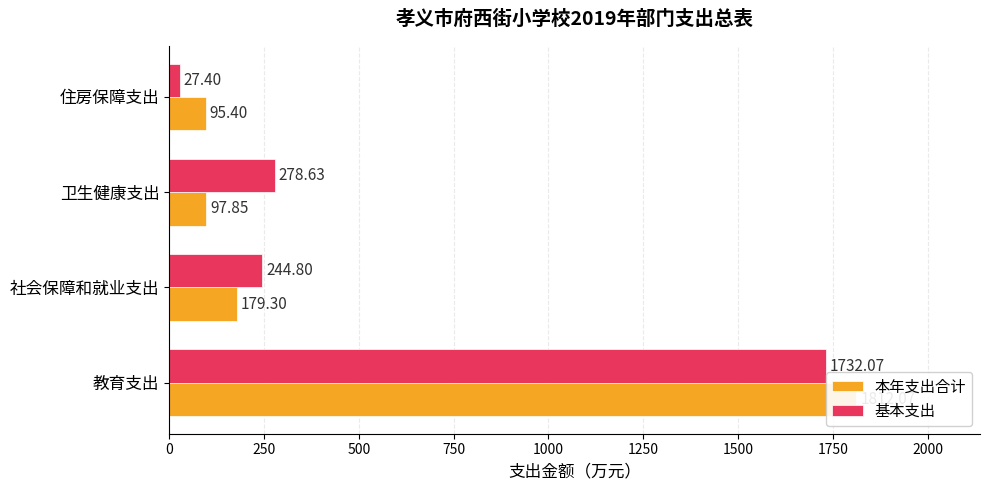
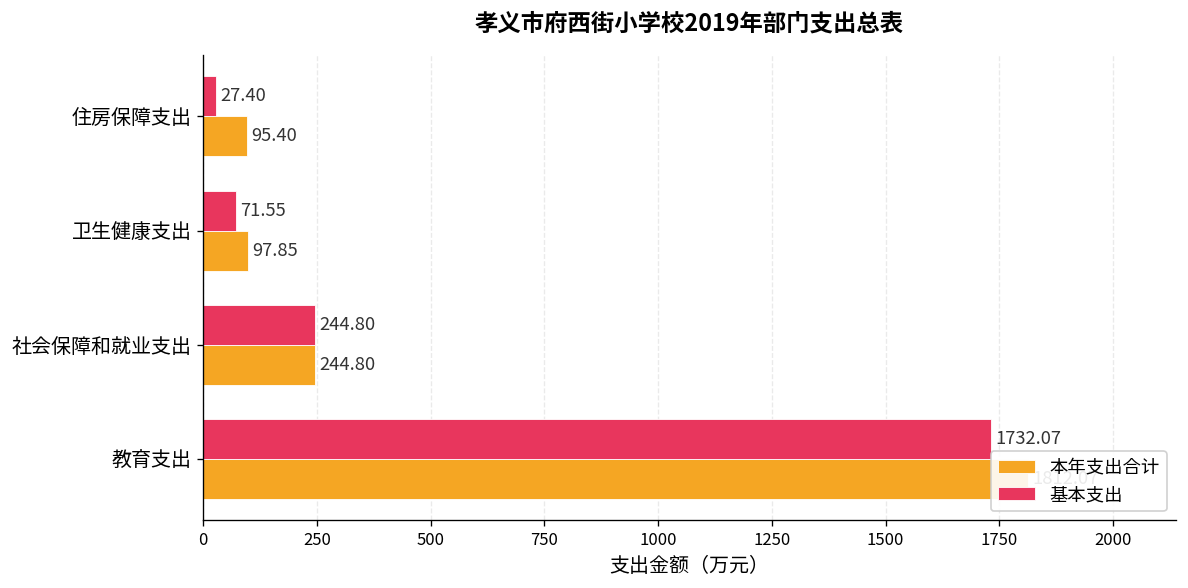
  {
    "本年支出合计": {
      "住房保障支出": 95.40,
      "卫生健康支出": 97.85,
-     "社会保障和就业支出": 179.30
+     "社会保障和就业支出": 244.80
    },
    "基本支出": {
      "住房保障支出": 27.40,
-     "卫生健康支出": 278.63,
+     "卫生健康支出": 71.55,
      "社会保障和就业支出": 244.80
    }
  }
